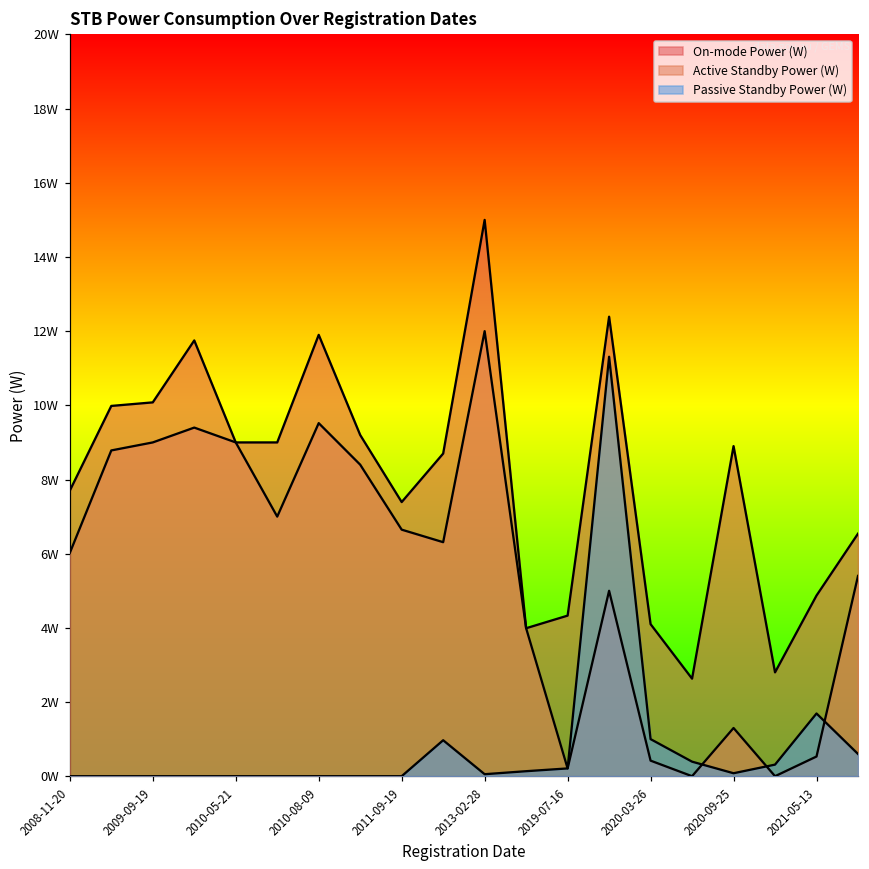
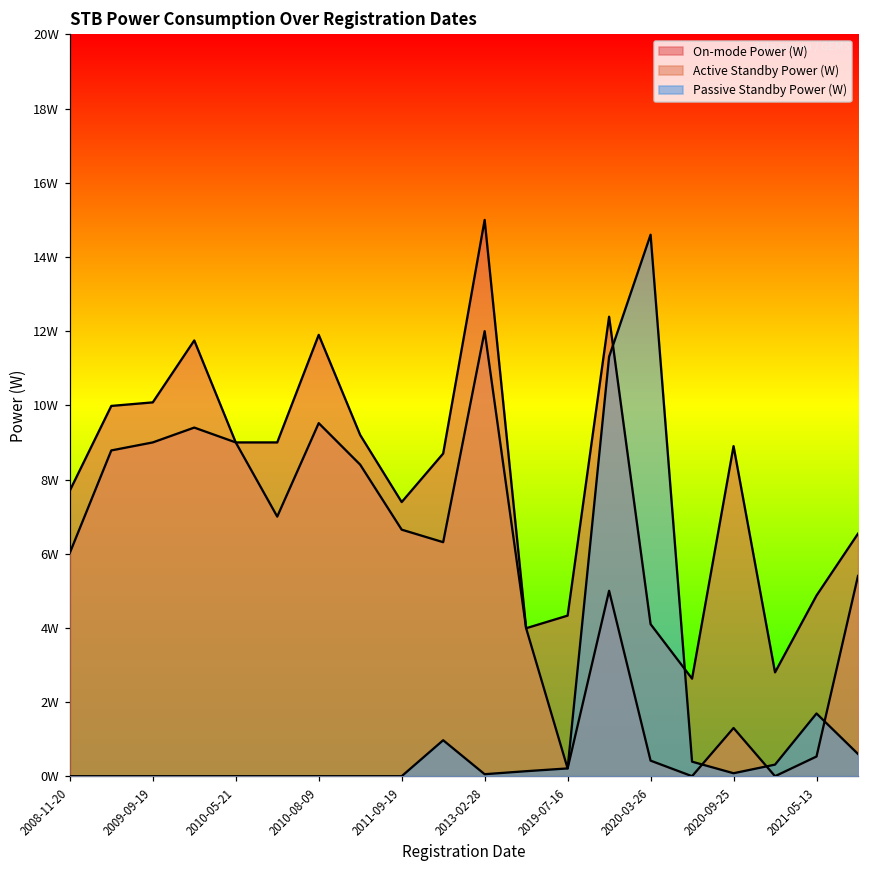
  {
    "Passive Standby Power (W)": {
      "2008-11-20": "0.0W",
      "2009-09-19": "0.0W",
      "2010-05-21": "0.0W",
      "2010-08-09": "0.0W",
      "2011-09-19": "0.0W",
      "2013-02-28": "0.1W",
-     "2020-03-26": "1.0W",
+     "2020-03-26": "14.6W",
      "2020-09-25": "0.1W",
      "2021-05-13": "1.7W"
    }
  }
